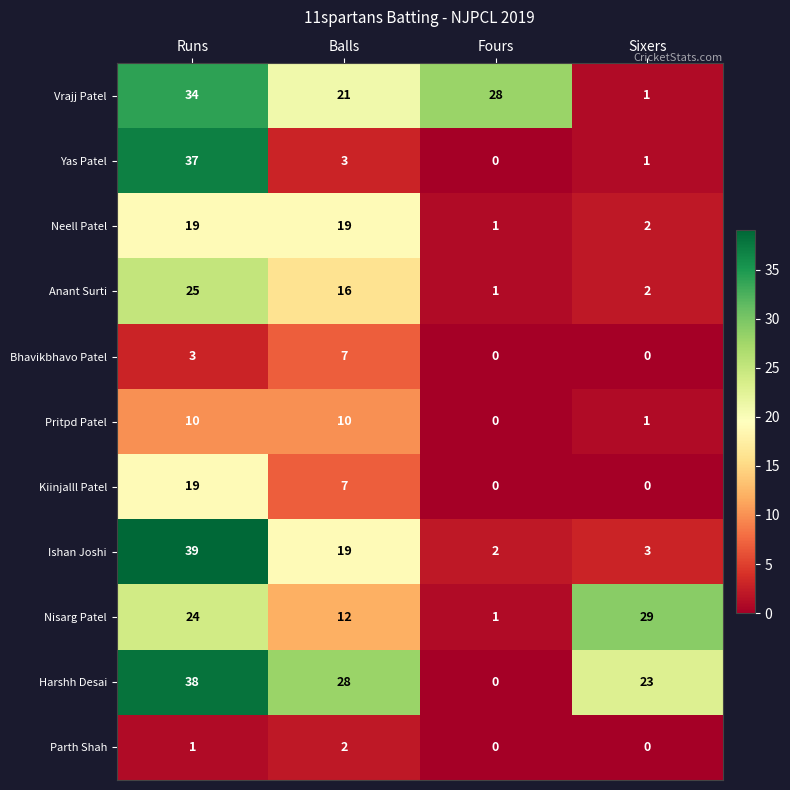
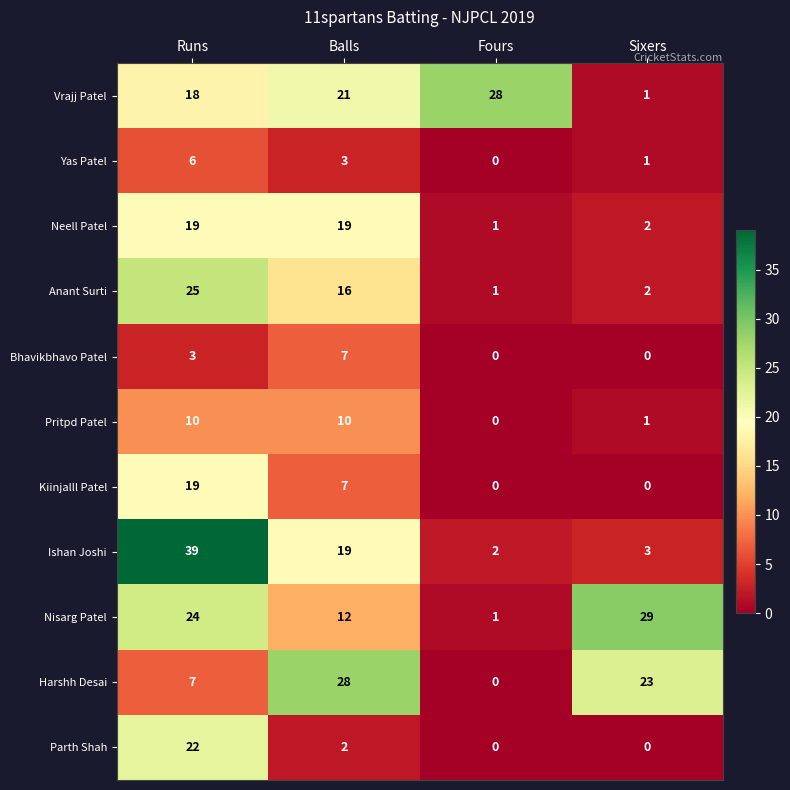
  {
    "Vrajj Patel": {
-     "Runs": 34,
+     "Runs": 18,
      "Balls": 21,
      "Fours": 28,
      "Sixers": 1
    },
    "Yas Patel": {
-     "Runs": 37,
+     "Runs": 6,
      "Balls": 3,
      "Fours": 0,
      "Sixers": 1
    },
    "Neell Patel": {
      "Runs": 19,
      "Balls": 19,
      "Fours": 1,
      "Sixers": 2
    },
    "Anant Surti": {
      "Runs": 25,
      "Balls": 16,
      "Fours": 1,
      "Sixers": 2
    },
    "Bhavikbhavo Patel": {
      "Runs": 3,
      "Balls": 7,
      "Fours": 0,
      "Sixers": 0
    },
    "Pritpd Patel": {
      "Runs": 10,
      "Balls": 10,
      "Fours": 0,
      "Sixers": 1
    },
    "Kiinjalll Patel": {
      "Runs": 19,
      "Balls": 7,
      "Fours": 0,
      "Sixers": 0
    },
    "Ishan Joshi": {
      "Runs": 39,
      "Balls": 19,
      "Fours": 2,
      "Sixers": 3
    },
    "Nisarg Patel": {
      "Runs": 24,
      "Balls": 12,
      "Fours": 1,
      "Sixers": 29
    },
    "Harshh Desai": {
-     "Runs": 38,
+     "Runs": 7,
      "Balls": 28,
      "Fours": 0,
      "Sixers": 23
    },
    "Parth Shah": {
-     "Runs": 1,
+     "Runs": 22,
      "Balls": 2,
      "Fours": 0,
      "Sixers": 0
    }
  }
